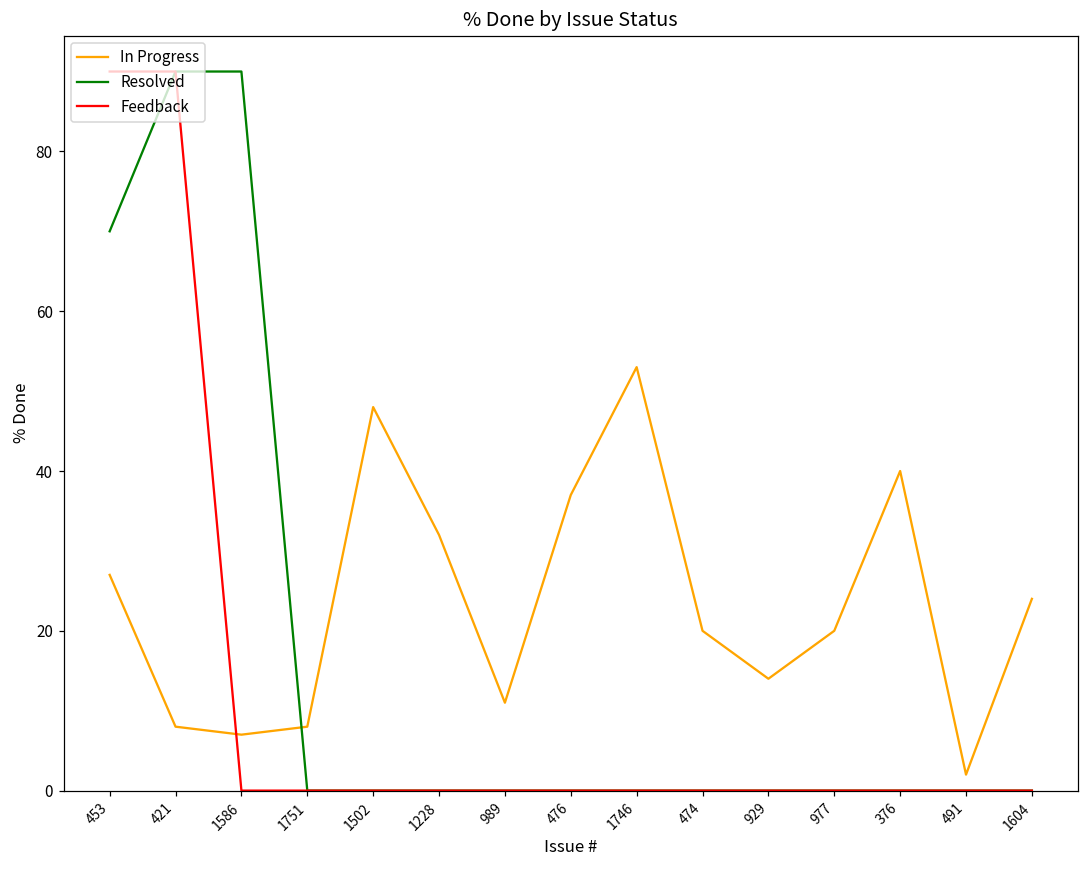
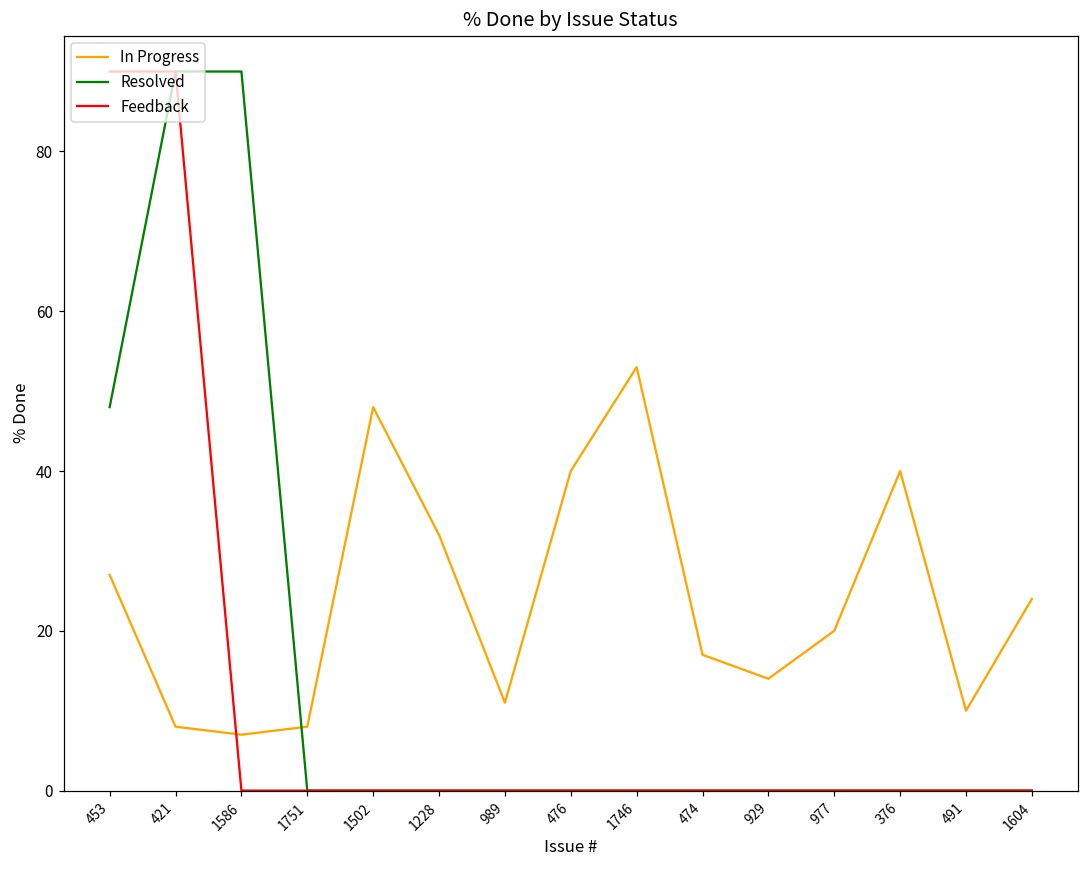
  {
    "In Progress": {
      "453": 27,
      "421": 8,
      "1586": 7,
      "1751": 8,
      "1502": 48,
      "1228": 32,
      "989": 11,
-     "476": 37,
+     "476": 40,
      "1746": 53,
-     "474": 20,
+     "474": 17,
      "929": 14,
      "977": 20,
      "376": 40,
-     "491": 2,
+     "491": 10,
      "1604": 24
    },
    "Resolved": {
-     "453": 70,
+     "453": 48,
      "1586": 90
    },
    "Feedback": {
      "1586": 0
    }
  }
